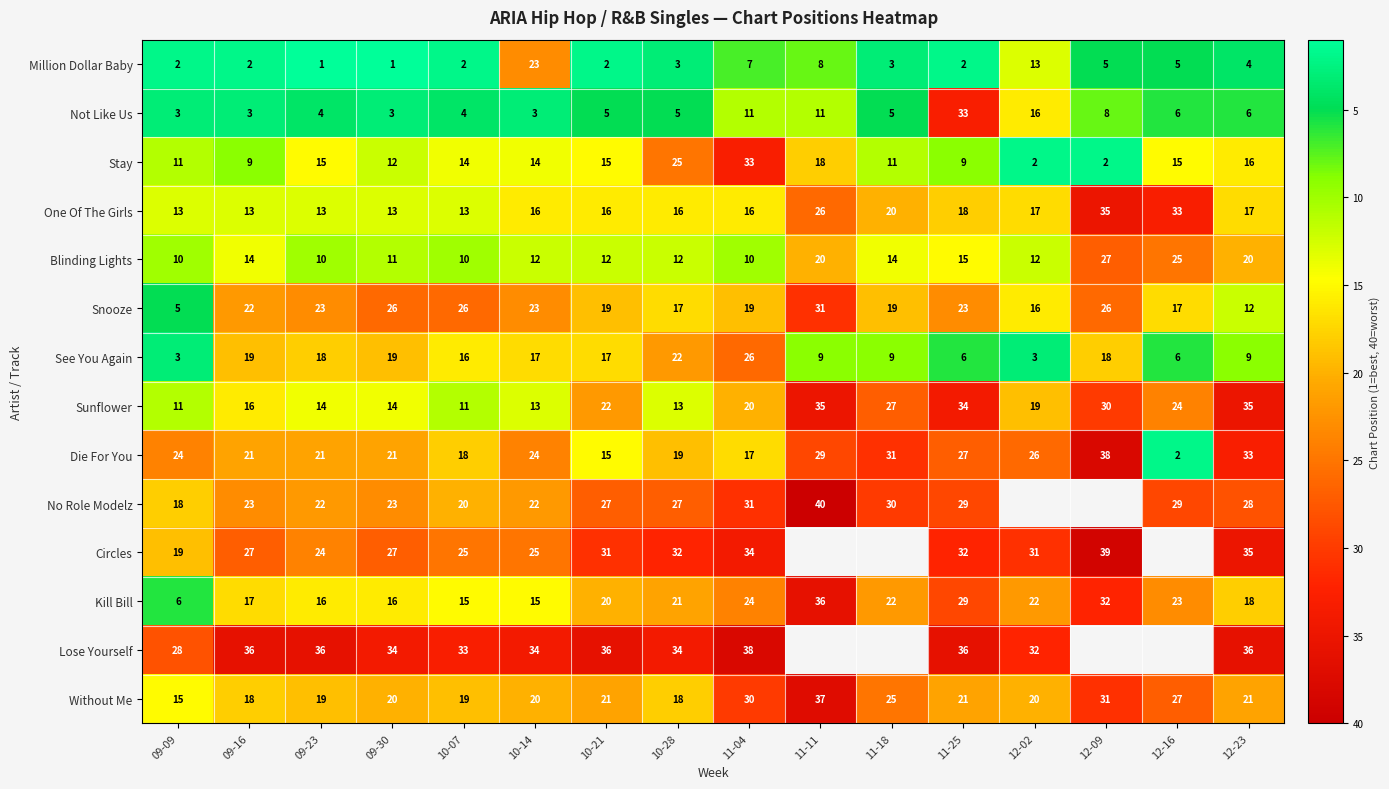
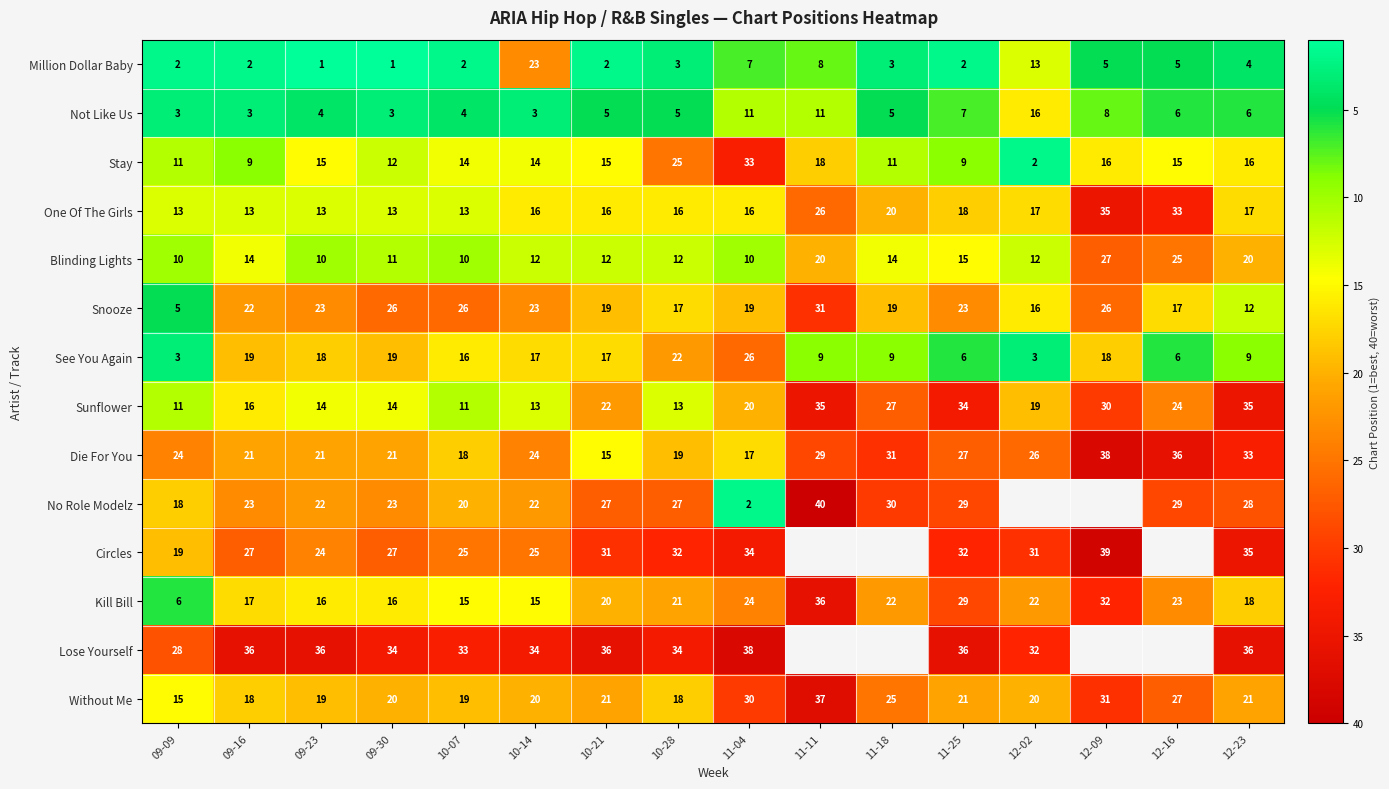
  {
    "Not Like Us": {
      "09-09": 3,
      "09-16": 3,
      "09-23": 4,
      "09-30": 3,
      "10-07": 4,
      "10-14": 3,
      "10-21": 5,
      "10-28": 5,
      "11-04": 11,
      "11-11": 11,
      "11-18": 5,
-     "11-25": 33,
+     "11-25": 7,
      "12-02": 16,
      "12-09": 8,
      "12-16": 6,
      "12-23": 6
    },
    "Stay": {
      "09-09": 11,
      "09-16": 9,
      "09-23": 15,
      "09-30": 12,
      "10-07": 14,
      "10-14": 14,
      "10-21": 15,
      "10-28": 25,
      "11-04": 33,
      "11-11": 18,
      "11-18": 11,
      "11-25": 9,
      "12-02": 2,
-     "12-09": 2,
+     "12-09": 16,
      "12-16": 15,
      "12-23": 16
    },
    "Die For You": {
      "09-09": 24,
      "09-16": 21,
      "09-23": 21,
      "09-30": 21,
      "10-07": 18,
      "10-14": 24,
      "10-21": 15,
      "10-28": 19,
      "11-04": 17,
      "11-11": 29,
      "11-18": 31,
      "11-25": 27,
      "12-02": 26,
      "12-09": 38,
-     "12-16": 2,
+     "12-16": 36,
      "12-23": 33
    },
    "No Role Modelz": {
      "09-09": 18,
      "09-16": 23,
      "09-23": 22,
      "09-30": 23,
      "10-07": 20,
      "10-14": 22,
      "10-21": 27,
      "10-28": 27,
-     "11-04": 31,
+     "11-04": 2,
      "11-11": 40,
      "11-18": 30,
      "11-25": 29,
      "12-16": 29,
      "12-23": 28
    }
  }
